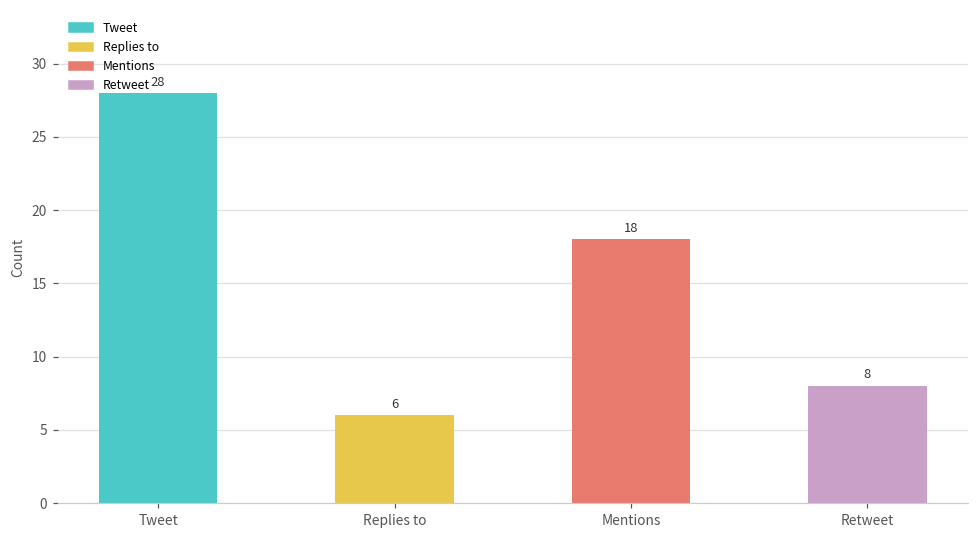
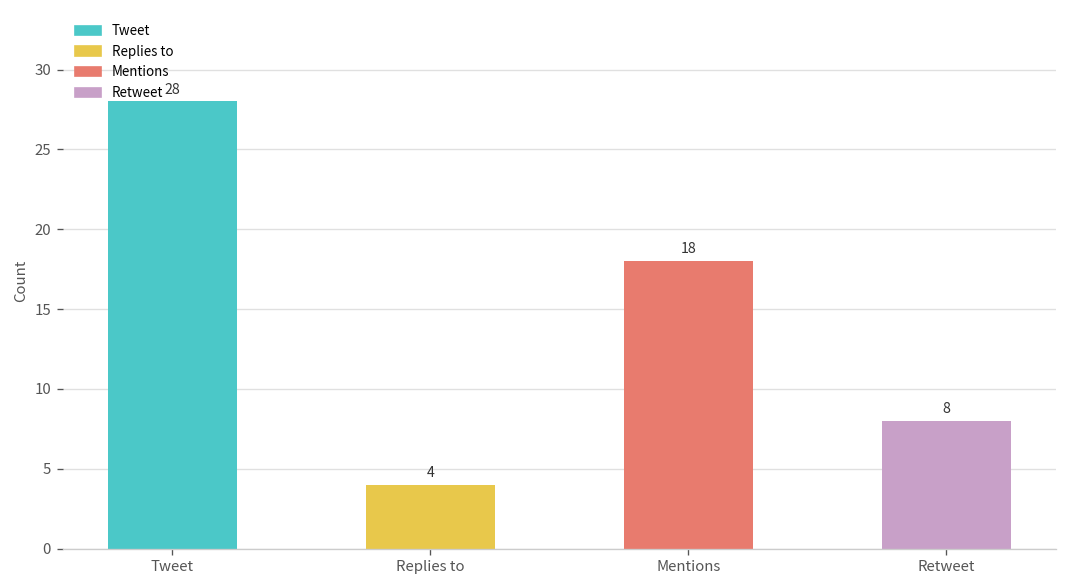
  {
    "Tweet": 28,
-   "Replies to": 6,
+   "Replies to": 4,
    "Mentions": 18,
    "Retweet": 8
  }
